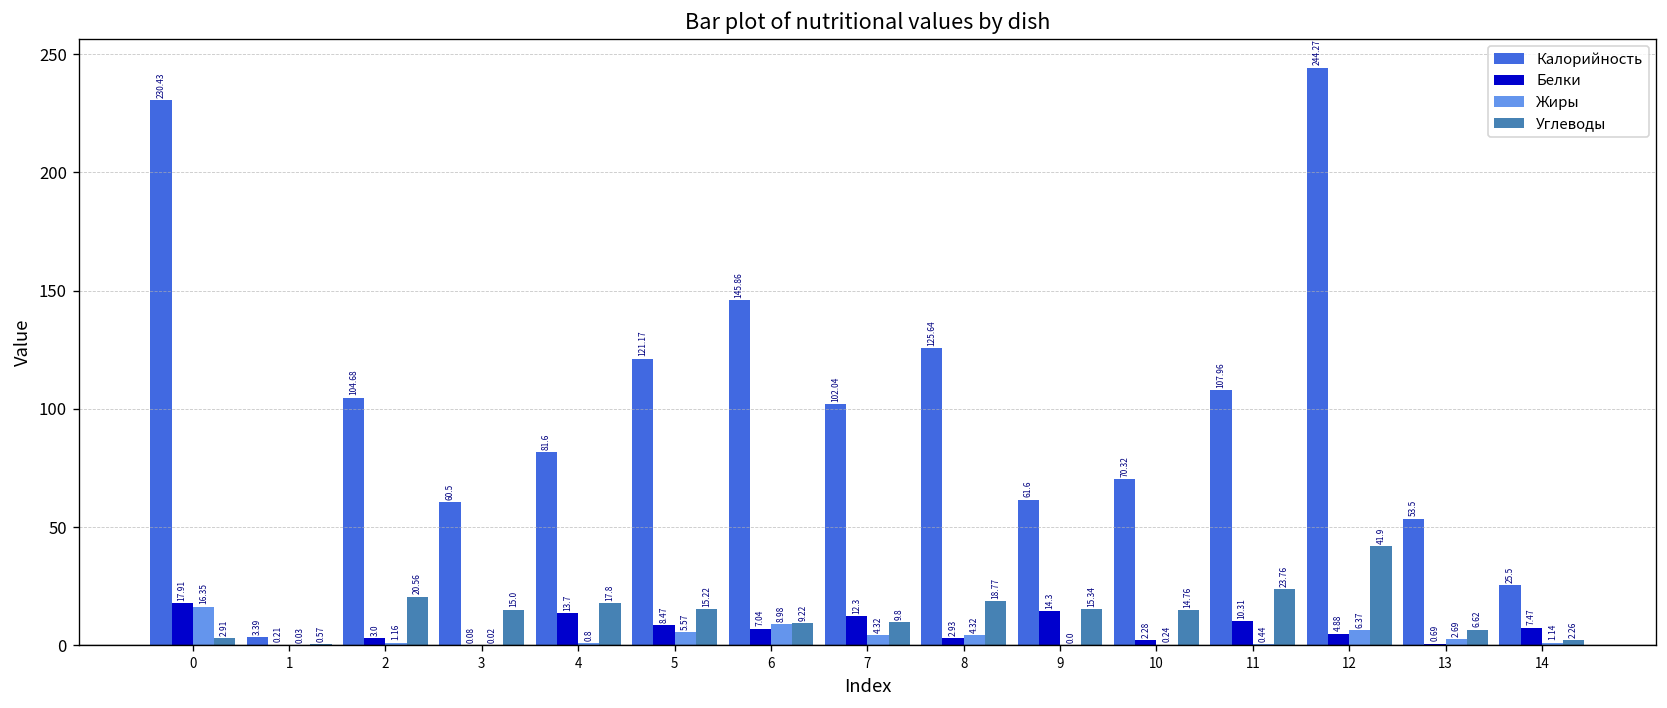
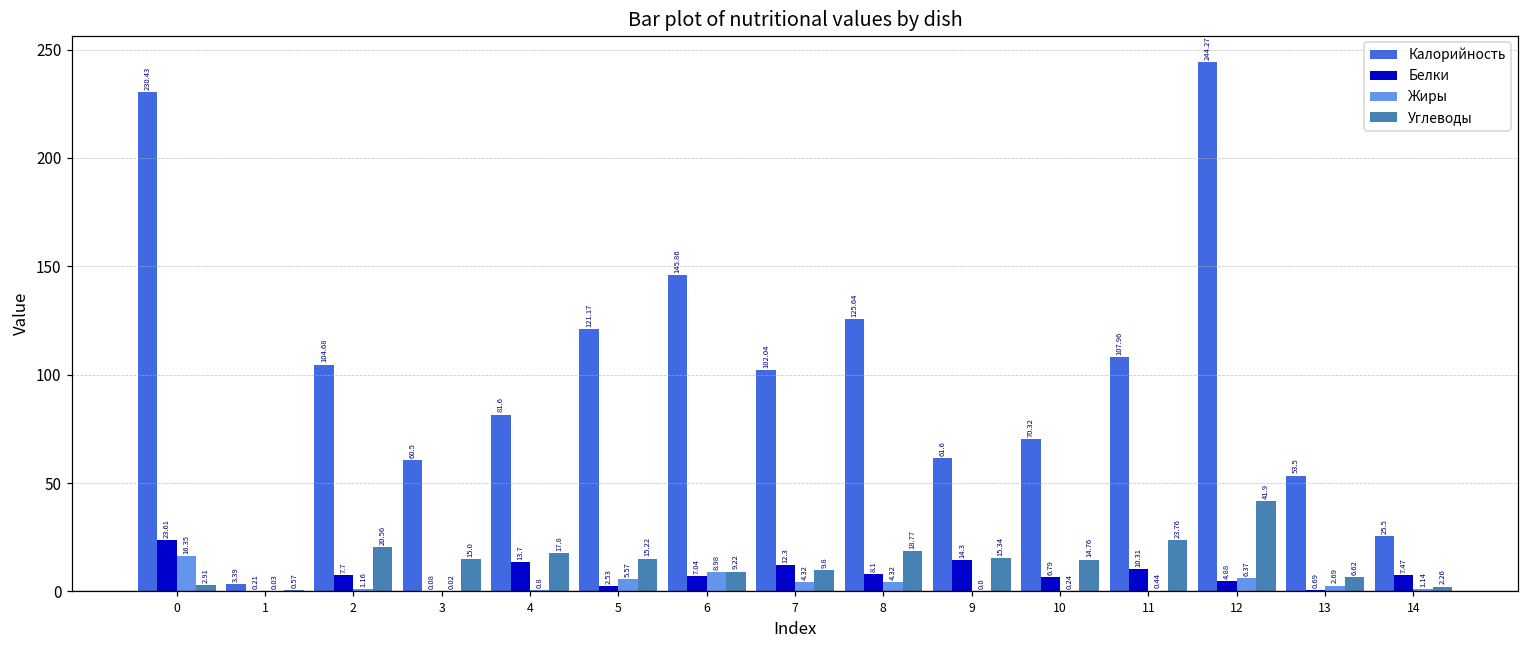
  {
    "Белки": {
-     "0": 17.91,
+     "0": 23.61,
      "1": 0.21,
-     "2": 3.0,
+     "2": 7.7,
      "3": 0.08,
      "4": 13.7,
-     "5": 8.47,
+     "5": 2.53,
      "6": 7.04,
      "7": 12.3,
-     "8": 2.93,
+     "8": 8.1,
      "9": 14.3,
-     "10": 2.28,
+     "10": 6.79,
      "11": 10.31,
      "12": 4.88,
      "13": 0.69,
      "14": 7.47
    }
  }
